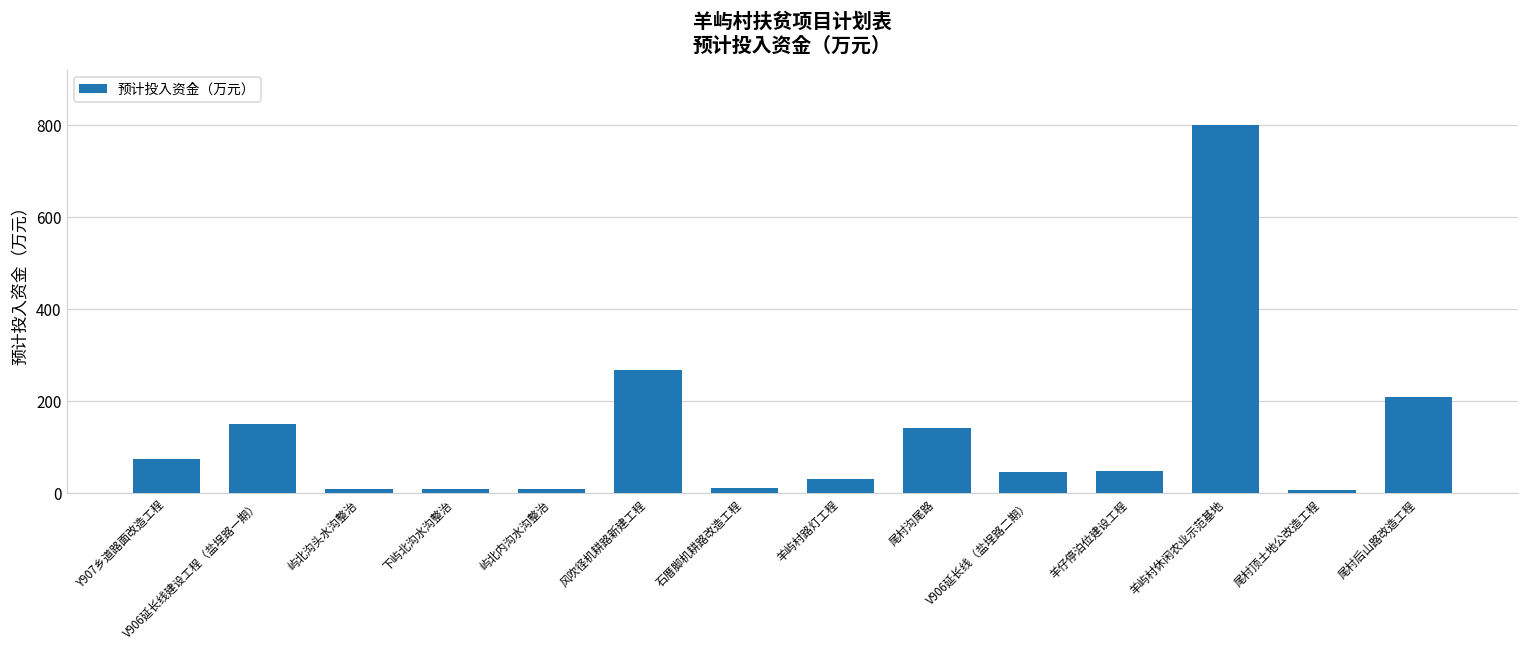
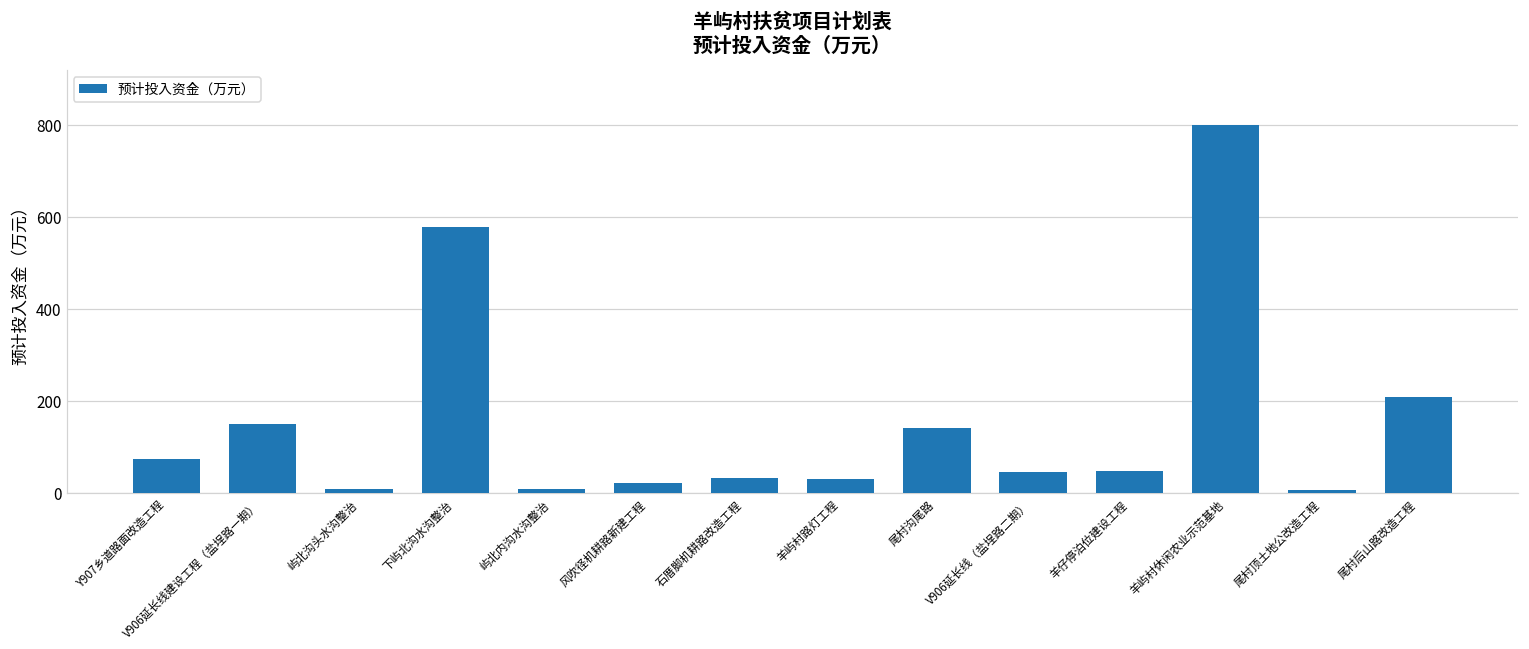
  {
    "Y907乡道路面改造工程": 70,
    "V906延长线建设工程（盐埕路一期）": 150,
    "屿北沟头水沟整治": 10,
-   "下屿北沟水沟整治": 10,
+   "下屿北沟水沟整治": 580,
    "屿北内沟水沟整治": 10,
-   "风吹径机耕路新建工程": 270,
-   "石厝脚机耕路改造工程": 10,
+   "风吹径机耕路新建工程": 20,
+   "石厝脚机耕路改造工程": 30,
    "羊屿村路灯工程": 30,
    "尾村沟尾路": 140,
    "V906延长线（盐埕路二期）": 50,
    "羊仔停泊位建设工程": 50,
    "羊屿村休闲农业示范基地": 800,
    "尾村顶土地公改造工程": 10,
    "尾村后山路改造工程": 210
  }
